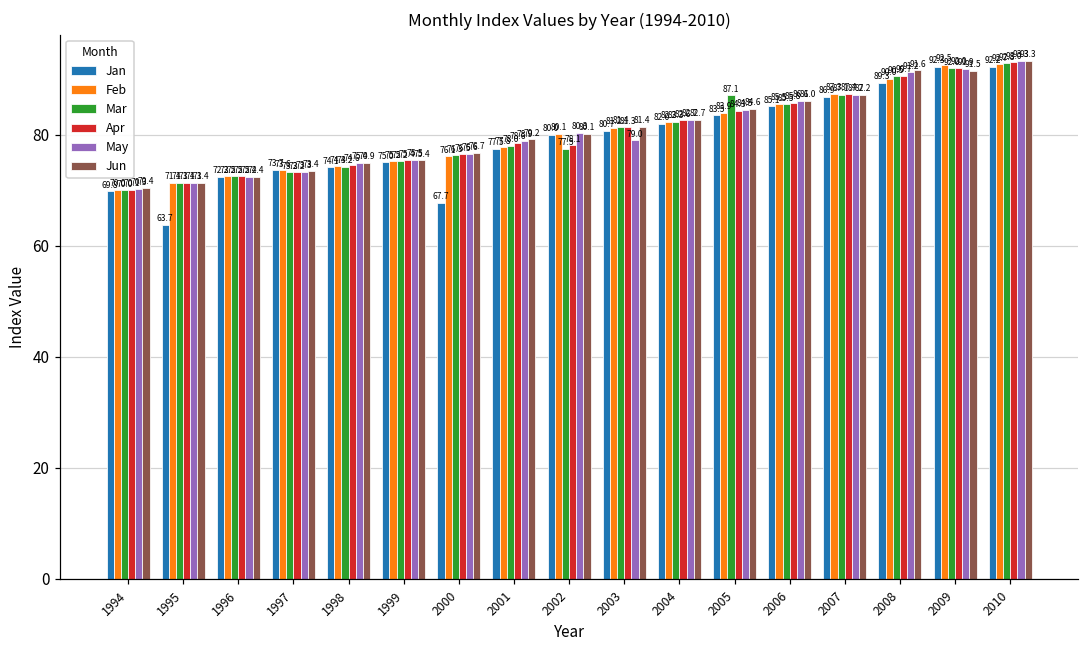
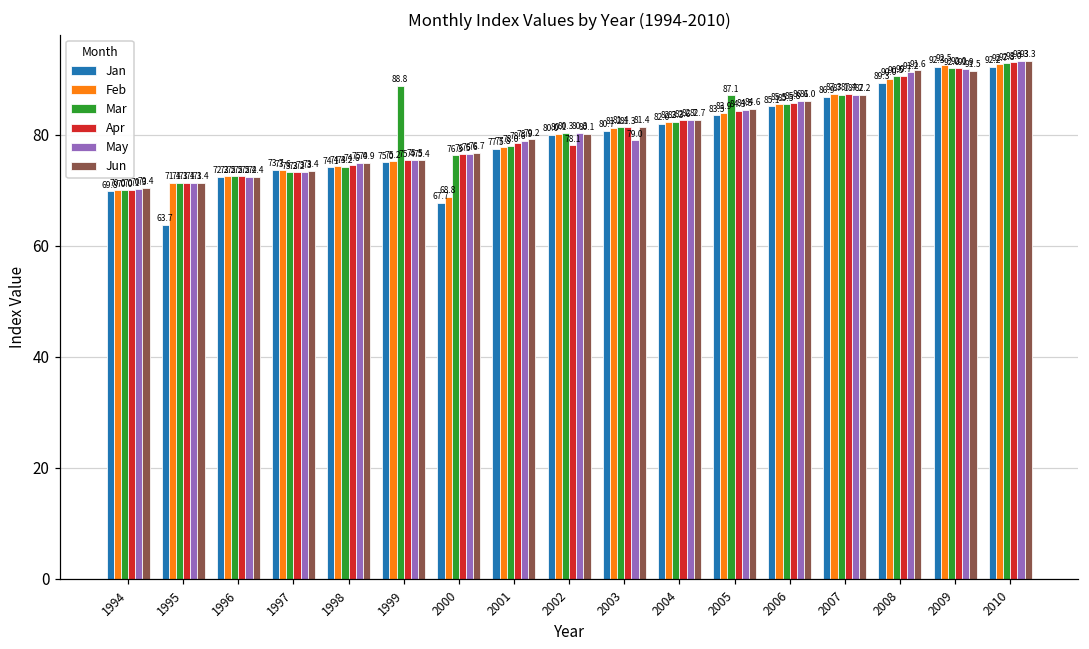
  {
    "Jan": {
      "1995": 63.7
    },
    "Feb": {
-     "2000": 76.1
+     "2000": 68.8
    },
    "Mar": {
-     "1999": 75.2,
-     "2002": 77.5,
+     "1999": 88.8,
+     "2002": 80.3,
      "2005": 87.1
    },
    "Apr": {
      "2002": 78.1
    },
    "May": {
      "2003": 79.0
    },
    "Jun": {
      "2003": 81.4
    }
  }
